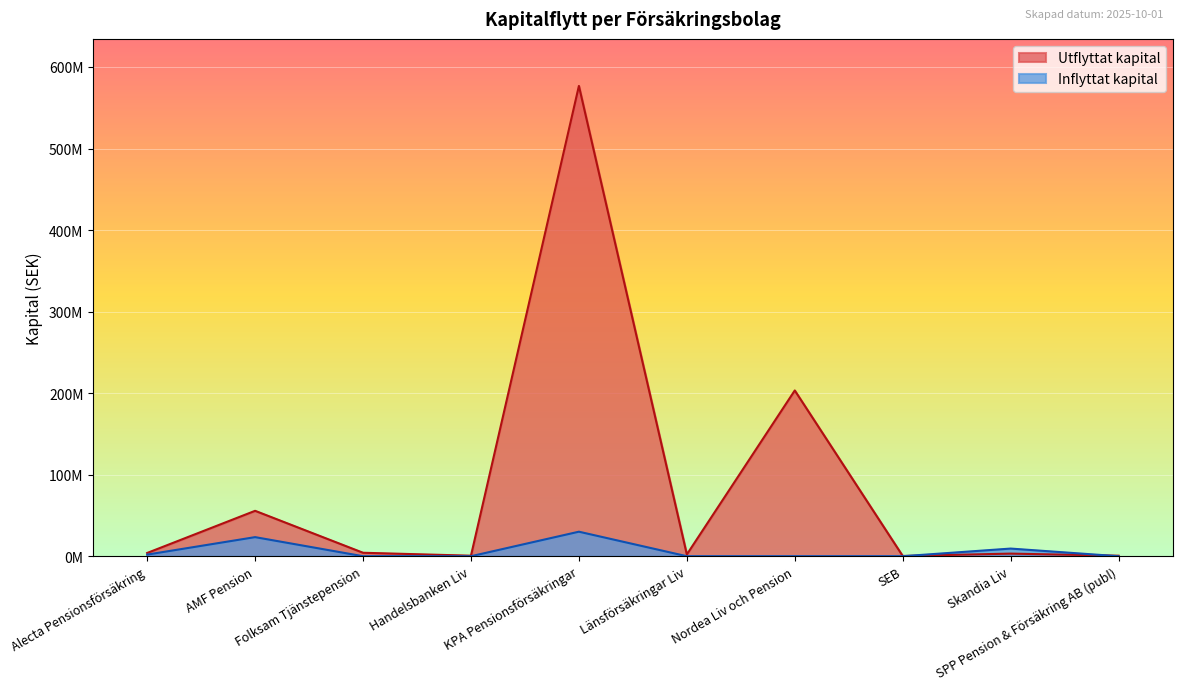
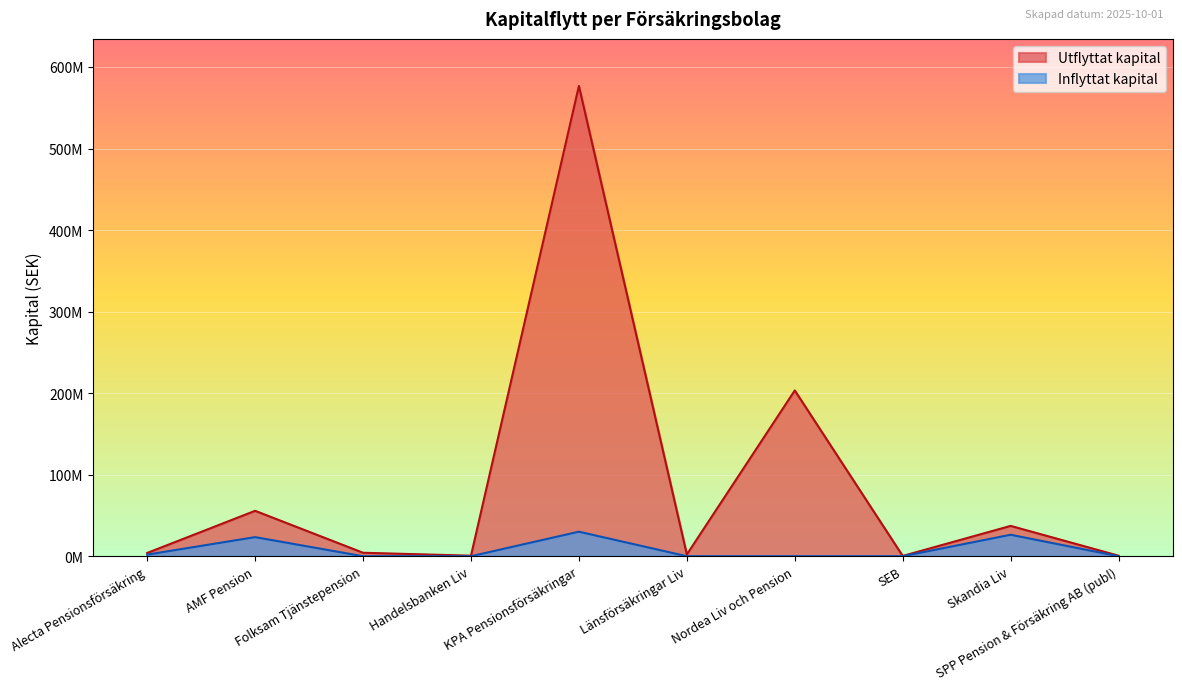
  {
    "Utflyttat kapital": {
      "AMF Pension": 60000000,
      "Folksam Tjänstepension": 0,
      "KPA Pensionsförsäkringar": 580000000,
      "Nordea Liv och Pension": 200000000,
-     "Skandia Liv": 0
+     "Skandia Liv": 40000000
    },
    "Inflyttat kapital": {
      "AMF Pension": 20000000,
      "Folksam Tjänstepension": 0,
      "KPA Pensionsförsäkringar": 30000000,
      "Nordea Liv och Pension": 0,
-     "Skandia Liv": 10000000
+     "Skandia Liv": 30000000
    }
  }
